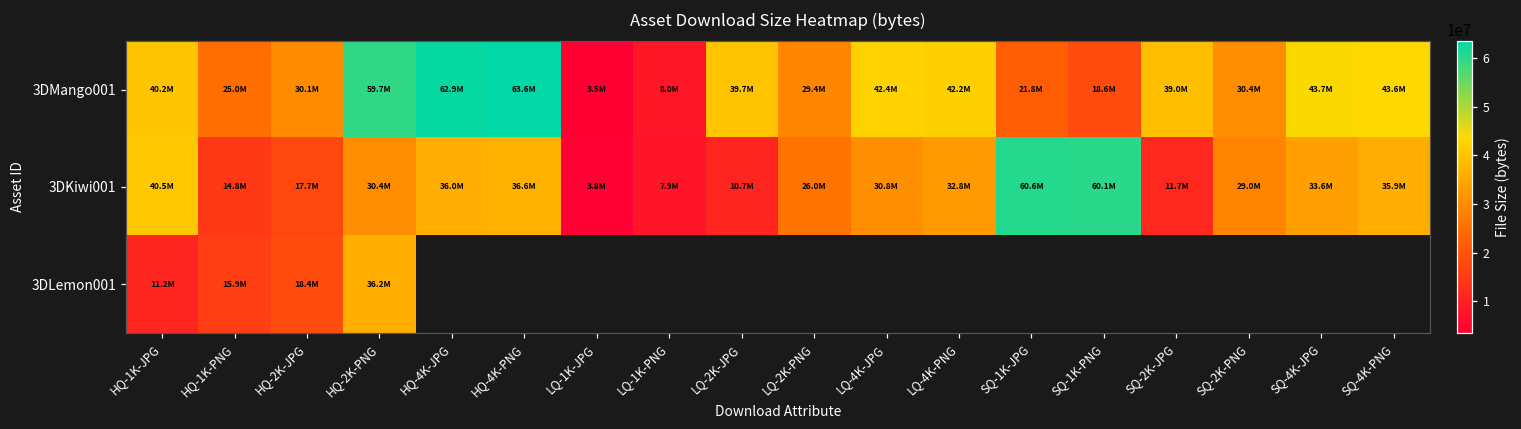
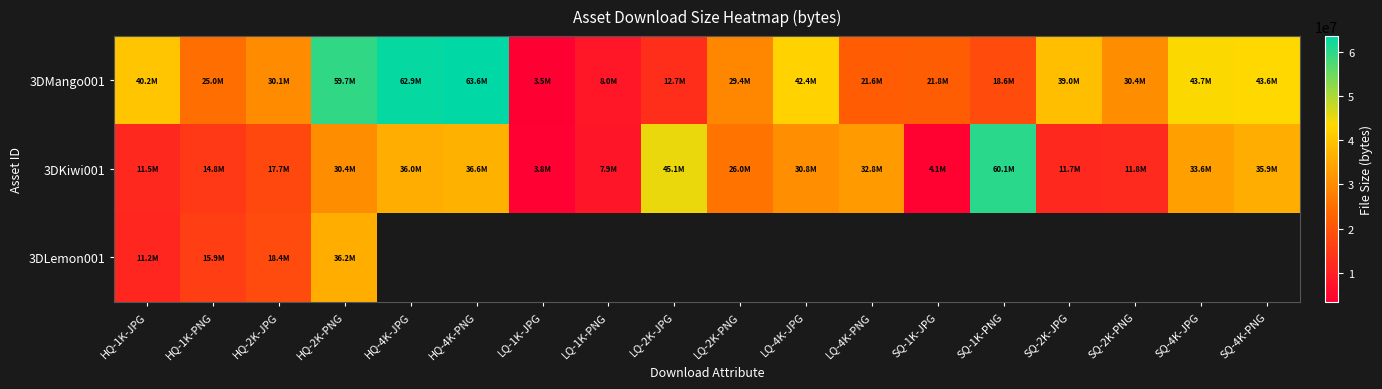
  {
    "3DMango001": {
      "HQ-1K-JPG": "40.2M",
      "HQ-1K-PNG": "25.0M",
      "HQ-2K-JPG": "30.1M",
      "HQ-2K-PNG": "59.7M",
      "HQ-4K-JPG": "62.9M",
      "HQ-4K-PNG": "63.6M",
      "LQ-1K-JPG": "3.5M",
      "LQ-1K-PNG": "8.0M",
-     "LQ-2K-JPG": "39.7M",
+     "LQ-2K-JPG": "12.7M",
      "LQ-2K-PNG": "29.4M",
      "LQ-4K-JPG": "42.4M",
-     "LQ-4K-PNG": "42.2M",
+     "LQ-4K-PNG": "21.6M",
      "SQ-1K-JPG": "21.8M",
      "SQ-1K-PNG": "18.6M",
      "SQ-2K-JPG": "39.0M",
      "SQ-2K-PNG": "30.4M",
      "SQ-4K-JPG": "43.7M",
      "SQ-4K-PNG": "43.6M"
    },
    "3DKiwi001": {
-     "HQ-1K-JPG": "40.5M",
+     "HQ-1K-JPG": "11.5M",
      "HQ-1K-PNG": "14.8M",
      "HQ-2K-JPG": "17.7M",
      "HQ-2K-PNG": "30.4M",
      "HQ-4K-JPG": "36.0M",
      "HQ-4K-PNG": "36.6M",
      "LQ-1K-JPG": "3.8M",
      "LQ-1K-PNG": "7.9M",
-     "LQ-2K-JPG": "10.7M",
+     "LQ-2K-JPG": "45.1M",
      "LQ-2K-PNG": "26.0M",
      "LQ-4K-JPG": "30.8M",
      "LQ-4K-PNG": "32.8M",
-     "SQ-1K-JPG": "60.6M",
+     "SQ-1K-JPG": "4.1M",
      "SQ-1K-PNG": "60.1M",
      "SQ-2K-JPG": "11.7M",
-     "SQ-2K-PNG": "29.0M",
+     "SQ-2K-PNG": "11.8M",
      "SQ-4K-JPG": "33.6M",
      "SQ-4K-PNG": "35.9M"
    },
    "3DLemon001": {
      "HQ-1K-JPG": "11.2M",
      "HQ-1K-PNG": "15.9M",
      "HQ-2K-JPG": "18.4M",
      "HQ-2K-PNG": "36.2M"
    }
  }
